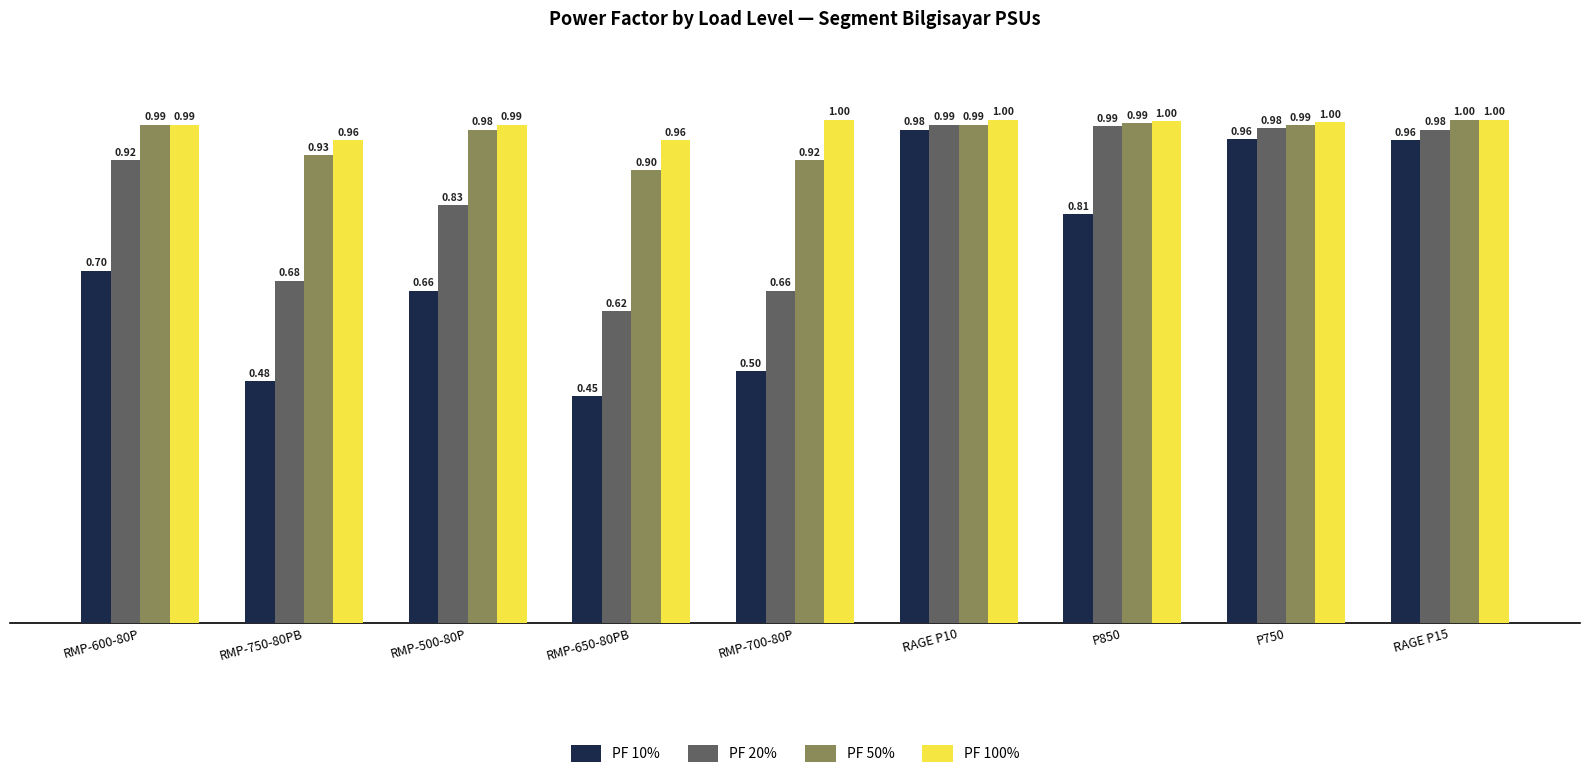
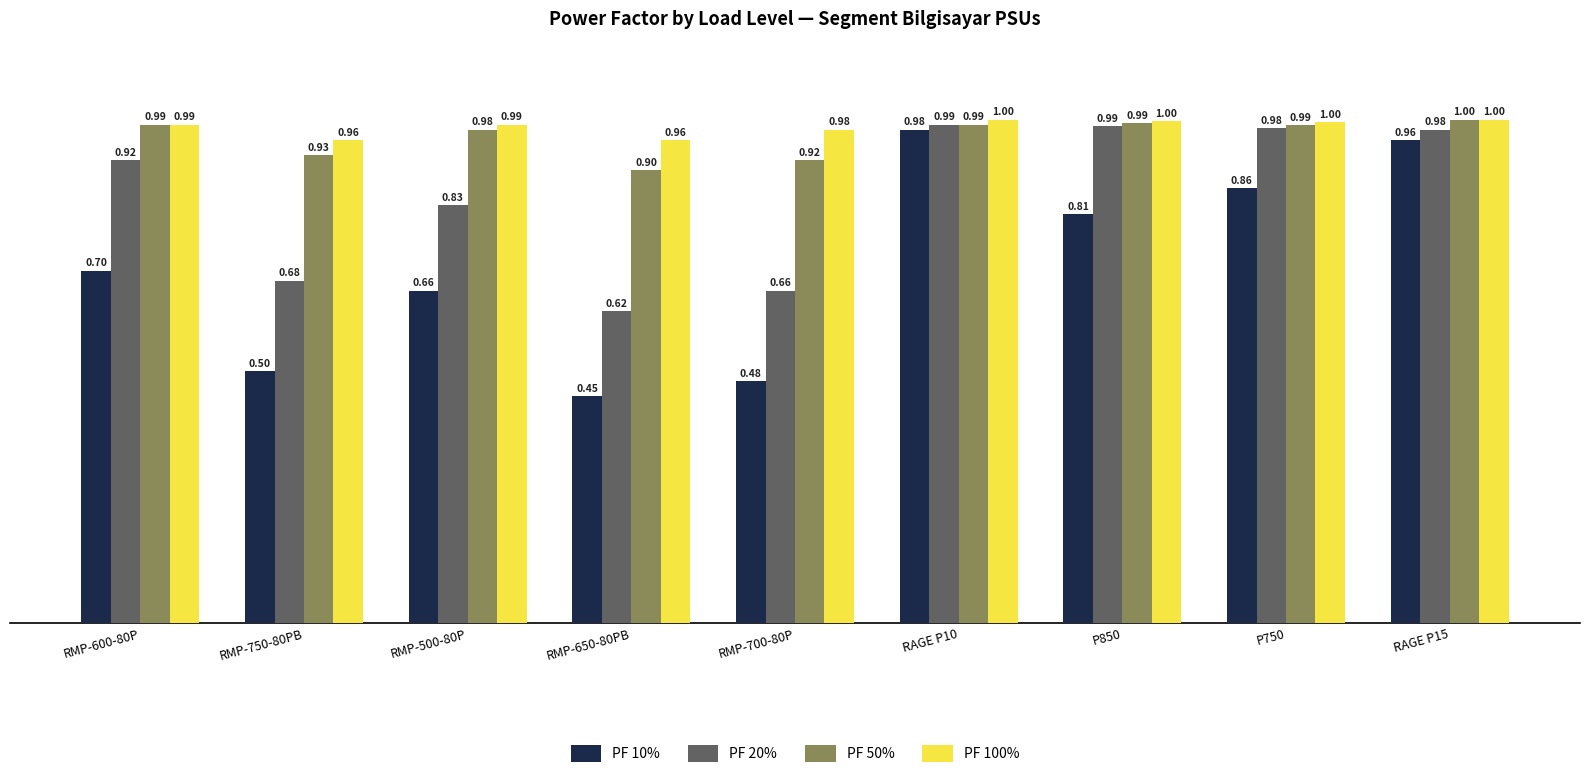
  {
    "PF 10%": {
      "RMP-600-80P": 0.70,
-     "RMP-750-80PB": 0.48,
+     "RMP-750-80PB": 0.50,
      "RMP-500-80P": 0.66,
      "RMP-650-80PB": 0.45,
-     "RMP-700-80P": 0.50,
+     "RMP-700-80P": 0.48,
      "RAGE P10": 0.98,
      "P850": 0.81,
-     "P750": 0.96,
+     "P750": 0.86,
      "RAGE P15": 0.96
    },
    "PF 100%": {
      "RMP-600-80P": 0.99,
      "RMP-750-80PB": 0.96,
      "RMP-500-80P": 0.99,
      "RMP-650-80PB": 0.96,
-     "RMP-700-80P": 1.00,
+     "RMP-700-80P": 0.98,
      "RAGE P10": 1.00,
      "P850": 1.00,
      "P750": 1.00,
      "RAGE P15": 1.00
    }
  }
